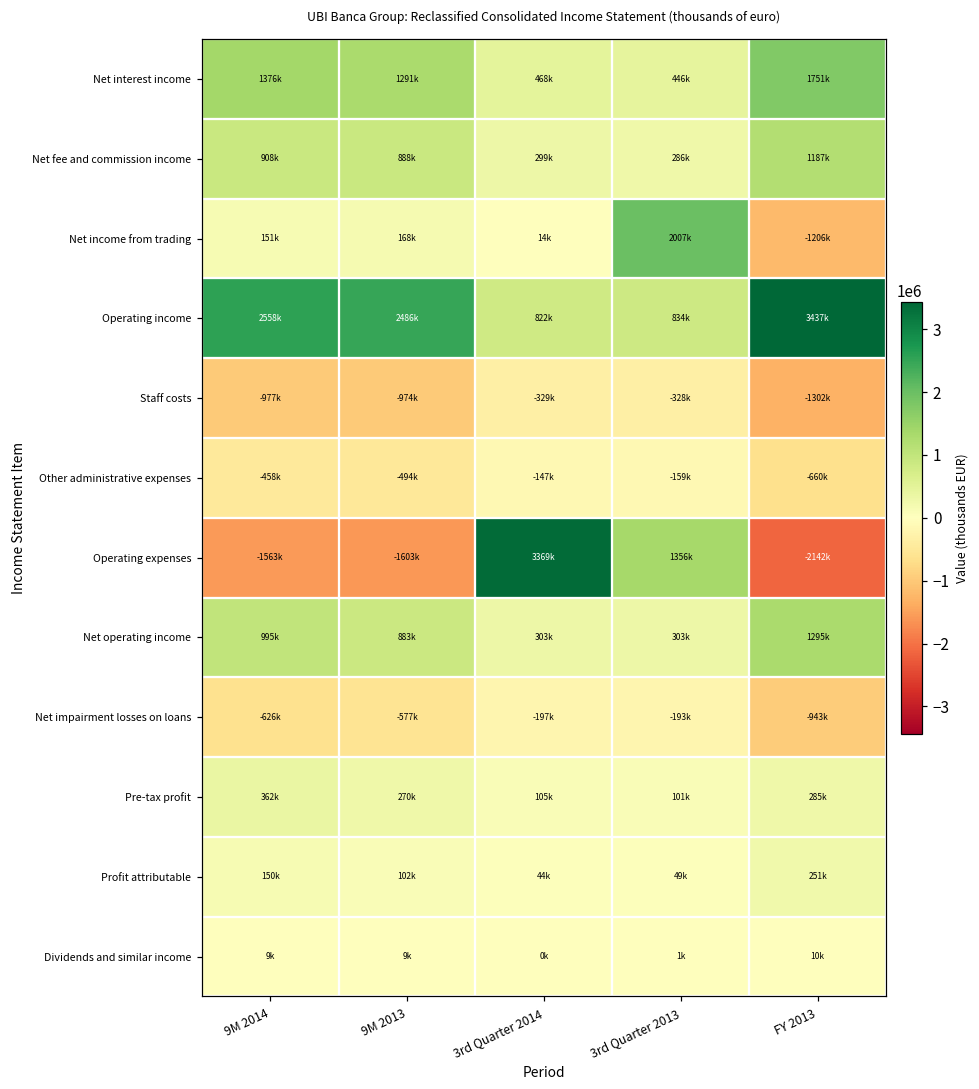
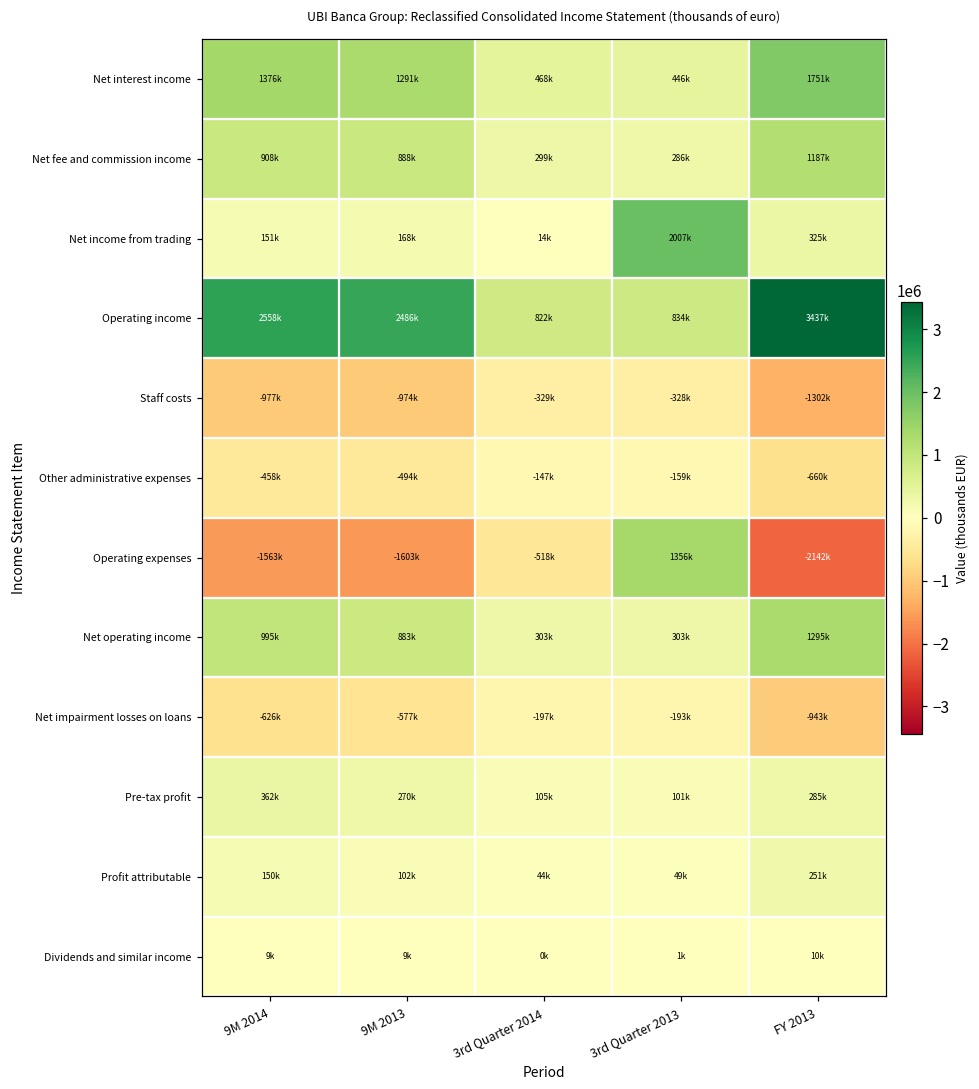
  {
    "Net interest income": {
      "9M 2014": "1376k",
      "9M 2013": "1291k",
      "3rd Quarter 2014": "468k",
      "3rd Quarter 2013": "446k",
      "FY 2013": "1751k"
    },
    "Net fee and commission income": {
      "9M 2014": "908k",
      "9M 2013": "888k",
      "3rd Quarter 2014": "299k",
      "3rd Quarter 2013": "286k",
      "FY 2013": "1187k"
    },
    "Net income from trading": {
      "9M 2014": "151k",
      "9M 2013": "168k",
      "3rd Quarter 2014": "14k",
      "3rd Quarter 2013": "2007k",
-     "FY 2013": "-1206k"
+     "FY 2013": "325k"
    },
    "Operating income": {
      "9M 2014": "2558k",
      "9M 2013": "2486k",
      "3rd Quarter 2014": "822k",
      "3rd Quarter 2013": "834k",
      "FY 2013": "3437k"
    },
    "Staff costs": {
      "9M 2014": "-977k",
      "9M 2013": "-974k",
      "3rd Quarter 2014": "-329k",
      "3rd Quarter 2013": "-328k",
      "FY 2013": "-1302k"
    },
    "Other administrative expenses": {
      "9M 2014": "-458k",
      "9M 2013": "-494k",
      "3rd Quarter 2014": "-147k",
      "3rd Quarter 2013": "-159k",
      "FY 2013": "-660k"
    },
    "Operating expenses": {
      "9M 2014": "-1563k",
      "9M 2013": "-1603k",
-     "3rd Quarter 2014": "3369k",
+     "3rd Quarter 2014": "-518k",
      "3rd Quarter 2013": "1356k",
      "FY 2013": "-2142k"
    },
    "Net operating income": {
      "9M 2014": "995k",
      "9M 2013": "883k",
      "3rd Quarter 2014": "303k",
      "3rd Quarter 2013": "303k",
      "FY 2013": "1295k"
    },
    "Net impairment losses on loans": {
      "9M 2014": "-626k",
      "9M 2013": "-577k",
      "3rd Quarter 2014": "-197k",
      "3rd Quarter 2013": "-193k",
      "FY 2013": "-943k"
    },
    "Pre-tax profit": {
      "9M 2014": "362k",
      "9M 2013": "270k",
      "3rd Quarter 2014": "105k",
      "3rd Quarter 2013": "101k",
      "FY 2013": "285k"
    },
    "Profit attributable": {
      "9M 2014": "150k",
      "9M 2013": "102k",
      "3rd Quarter 2014": "44k",
      "3rd Quarter 2013": "49k",
      "FY 2013": "251k"
    },
    "Dividends and similar income": {
      "9M 2014": "9k",
      "9M 2013": "9k",
      "3rd Quarter 2014": "0k",
      "3rd Quarter 2013": "1k",
      "FY 2013": "10k"
    }
  }
